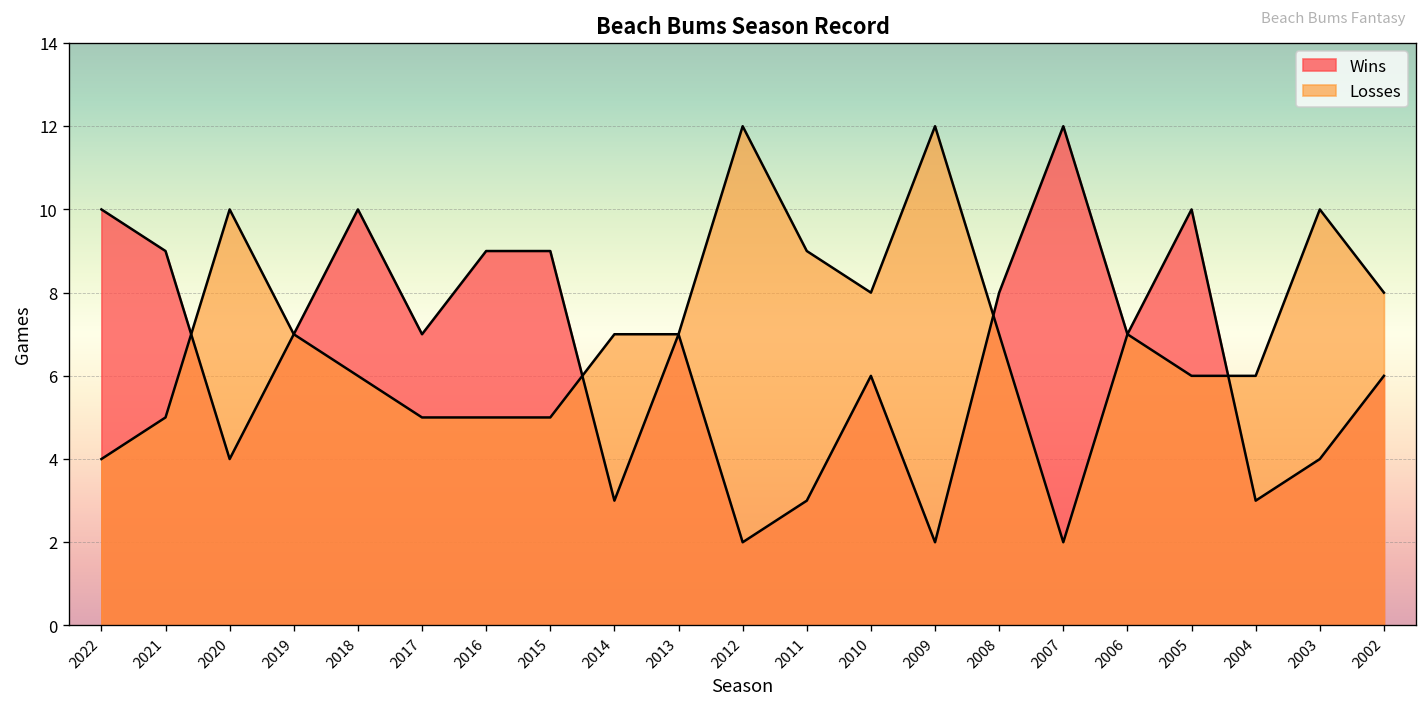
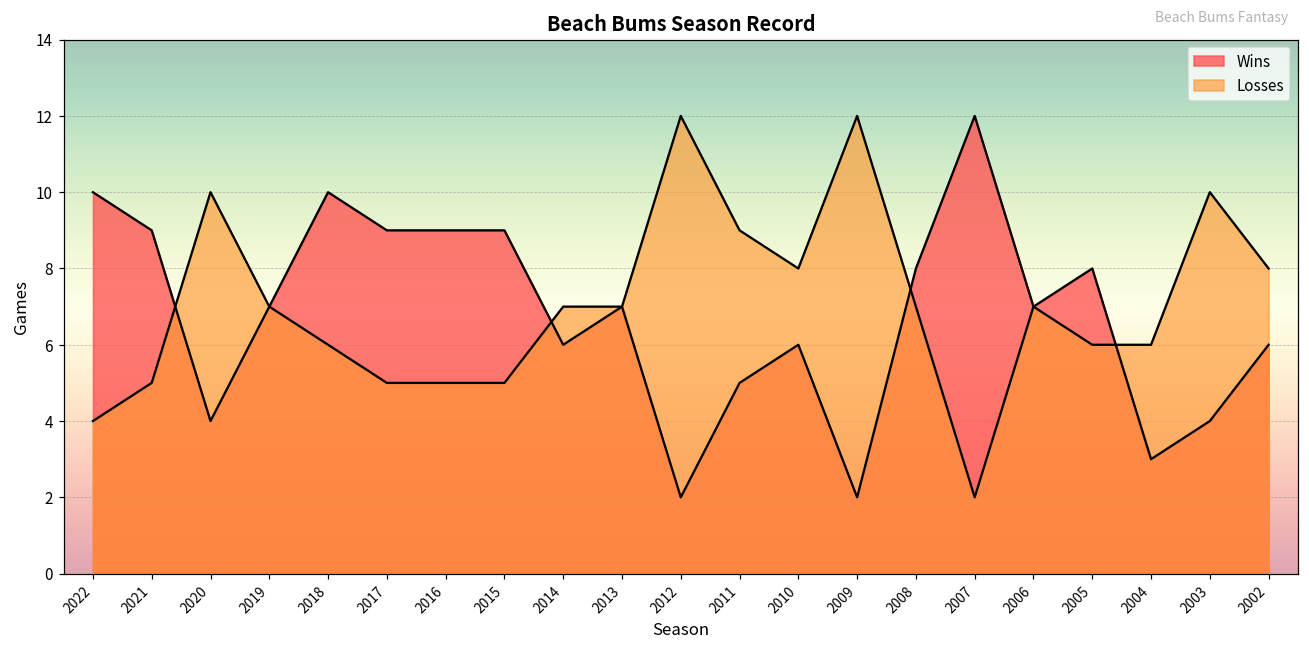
  {
    "Wins": {
      "2022": 10,
      "2021": 9,
      "2020": 4,
      "2018": 10,
-     "2017": 7,
+     "2017": 9,
      "2016": 9,
      "2015": 9,
-     "2014": 3,
+     "2014": 6,
      "2012": 2,
-     "2011": 3,
+     "2011": 5,
      "2010": 6,
      "2009": 2,
      "2008": 8,
      "2007": 12,
-     "2005": 10,
+     "2005": 8,
      "2004": 3,
      "2003": 4,
      "2002": 6
    },
    "Losses": {
      "2022": 4,
      "2021": 5,
      "2020": 10,
      "2018": 6,
      "2017": 5,
      "2016": 5,
      "2015": 5,
      "2014": 7,
      "2012": 12,
      "2011": 9,
      "2010": 8,
      "2009": 12,
      "2008": 7,
      "2007": 2,
      "2005": 6,
      "2004": 6,
      "2003": 10,
      "2002": 8
    }
  }
